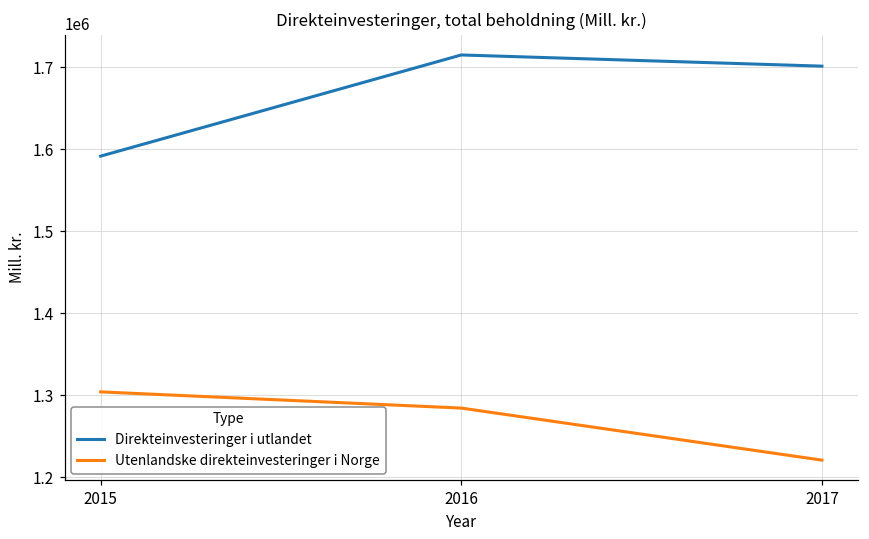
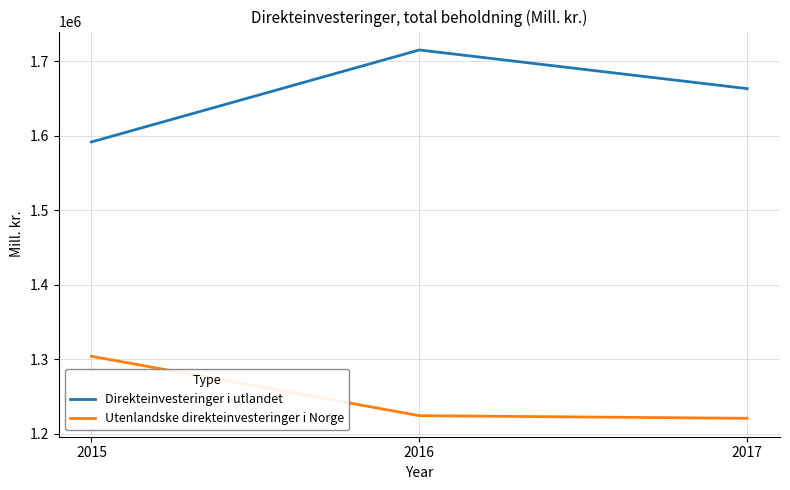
  {
    "Direkteinvesteringer i utlandet": {
      "2015": 1590000,
      "2016": 1720000,
-     "2017": 1700000
+     "2017": 1660000
    },
    "Utenlandske direkteinvesteringer i Norge": {
      "2015": 1300000,
-     "2016": 1280000,
+     "2016": 1220000,
      "2017": 1220000
    }
  }
